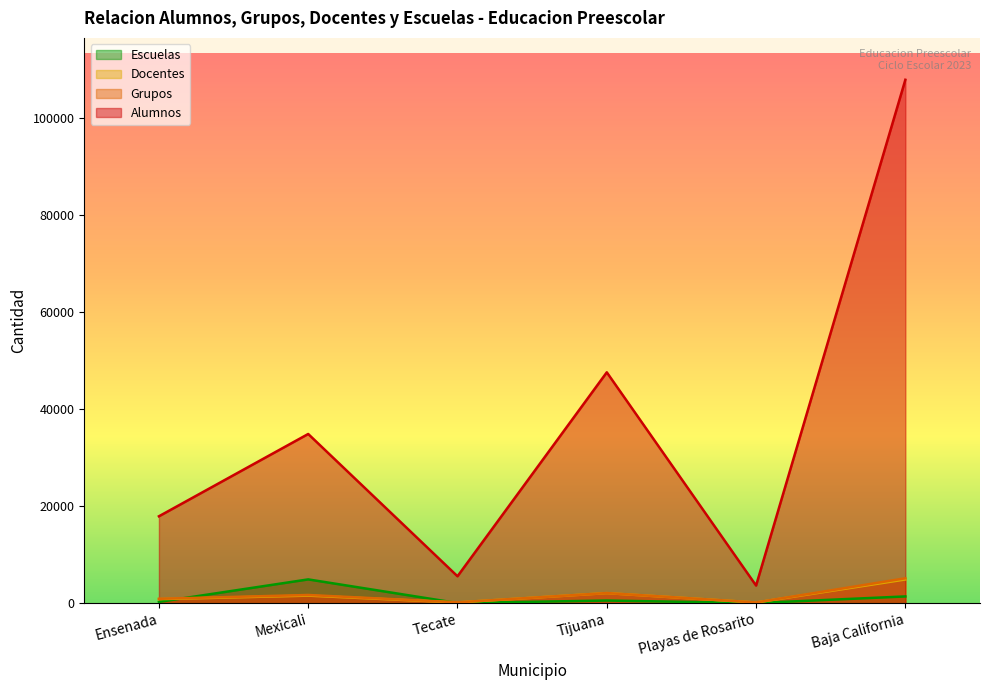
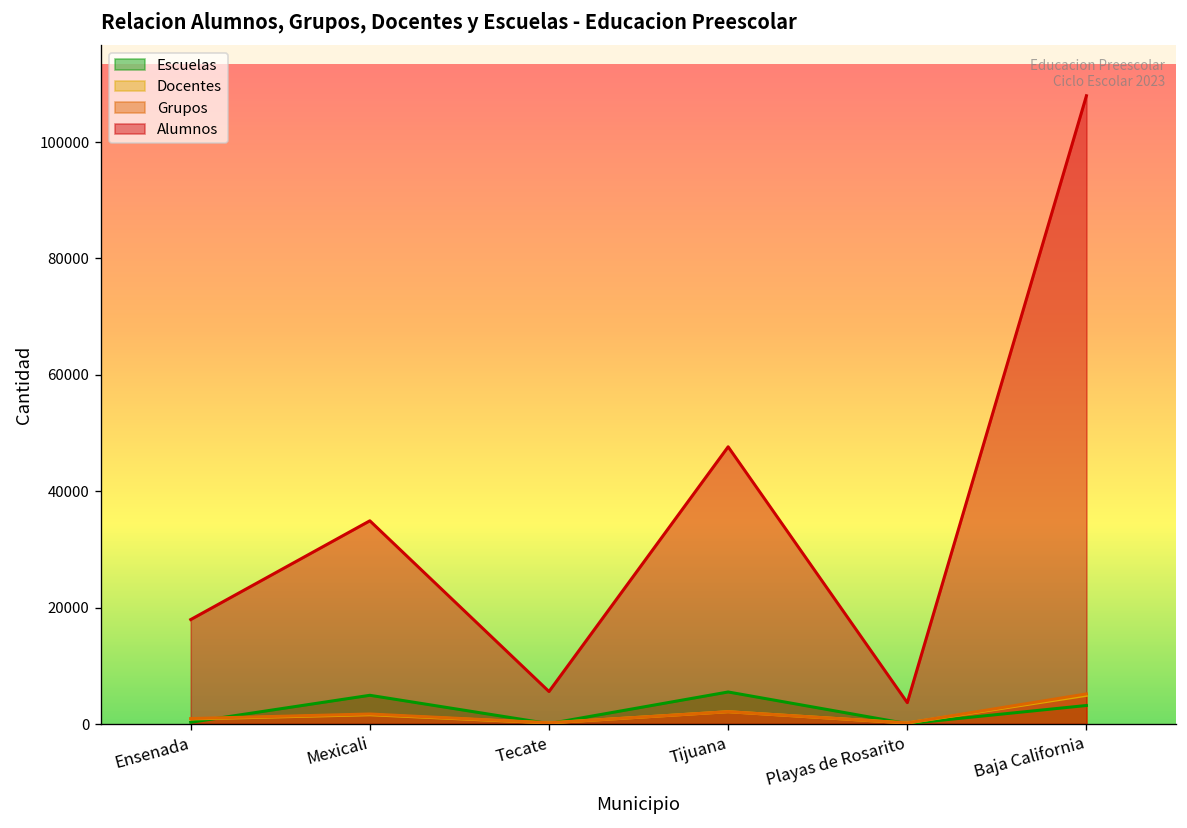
  {
    "Escuelas": {
      "Ensenada": 0,
      "Mexicali": 5000,
-     "Tijuana": 1000,
-     "Baja California": 1000
+     "Tijuana": 6000,
+     "Baja California": 3000
    },
    "Alumnos": {
      "Ensenada": 18000,
      "Mexicali": 35000,
      "Tecate": 6000,
      "Tijuana": 48000,
      "Playas de Rosarito": 4000
    }
  }
